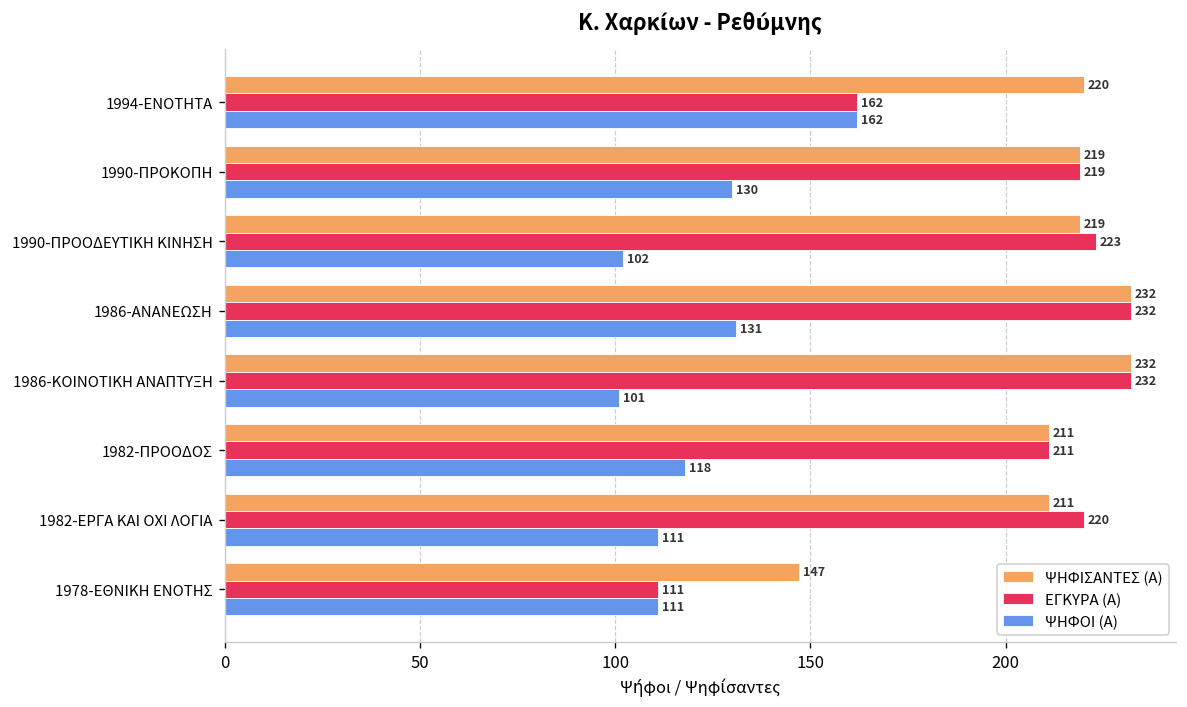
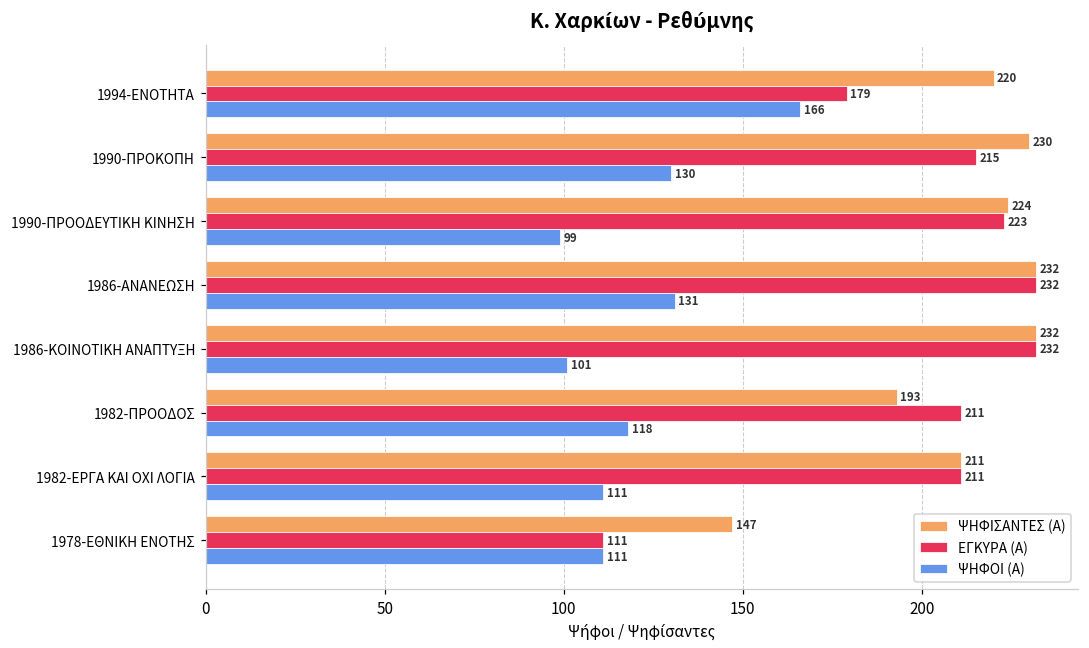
  {
    "ΨΗΦΙΣΑΝΤΕΣ (Α)": {
      "1994-ΕΝΟΤΗΤΑ": 220,
-     "1990-ΠΡΟΚΟΠΗ": 219,
-     "1990-ΠΡΟΟΔΕΥΤΙΚΗ ΚΙΝΗΣΗ": 219,
+     "1990-ΠΡΟΚΟΠΗ": 230,
+     "1990-ΠΡΟΟΔΕΥΤΙΚΗ ΚΙΝΗΣΗ": 224,
      "1986-ΑΝΑΝΕΩΣΗ": 232,
      "1986-ΚΟΙΝΟΤΙΚΗ ΑΝΑΠΤΥΞΗ": 232,
-     "1982-ΠΡΟΟΔΟΣ": 211,
+     "1982-ΠΡΟΟΔΟΣ": 193,
      "1982-ΕΡΓΑ ΚΑΙ ΟΧΙ ΛΟΓΙΑ": 211,
      "1978-ΕΘΝΙΚΗ ΕΝΟΤΗΣ": 147
    },
    "ΕΓΚΥΡΑ (Α)": {
-     "1994-ΕΝΟΤΗΤΑ": 162,
-     "1990-ΠΡΟΚΟΠΗ": 219,
+     "1994-ΕΝΟΤΗΤΑ": 179,
+     "1990-ΠΡΟΚΟΠΗ": 215,
      "1990-ΠΡΟΟΔΕΥΤΙΚΗ ΚΙΝΗΣΗ": 223,
      "1986-ΑΝΑΝΕΩΣΗ": 232,
      "1986-ΚΟΙΝΟΤΙΚΗ ΑΝΑΠΤΥΞΗ": 232,
      "1982-ΠΡΟΟΔΟΣ": 211,
-     "1982-ΕΡΓΑ ΚΑΙ ΟΧΙ ΛΟΓΙΑ": 220,
+     "1982-ΕΡΓΑ ΚΑΙ ΟΧΙ ΛΟΓΙΑ": 211,
      "1978-ΕΘΝΙΚΗ ΕΝΟΤΗΣ": 111
    },
    "ΨΗΦΟΙ (Α)": {
-     "1994-ΕΝΟΤΗΤΑ": 162,
+     "1994-ΕΝΟΤΗΤΑ": 166,
      "1990-ΠΡΟΚΟΠΗ": 130,
-     "1990-ΠΡΟΟΔΕΥΤΙΚΗ ΚΙΝΗΣΗ": 102,
+     "1990-ΠΡΟΟΔΕΥΤΙΚΗ ΚΙΝΗΣΗ": 99,
      "1986-ΑΝΑΝΕΩΣΗ": 131,
      "1986-ΚΟΙΝΟΤΙΚΗ ΑΝΑΠΤΥΞΗ": 101,
      "1982-ΠΡΟΟΔΟΣ": 118,
      "1982-ΕΡΓΑ ΚΑΙ ΟΧΙ ΛΟΓΙΑ": 111,
      "1978-ΕΘΝΙΚΗ ΕΝΟΤΗΣ": 111
    }
  }
